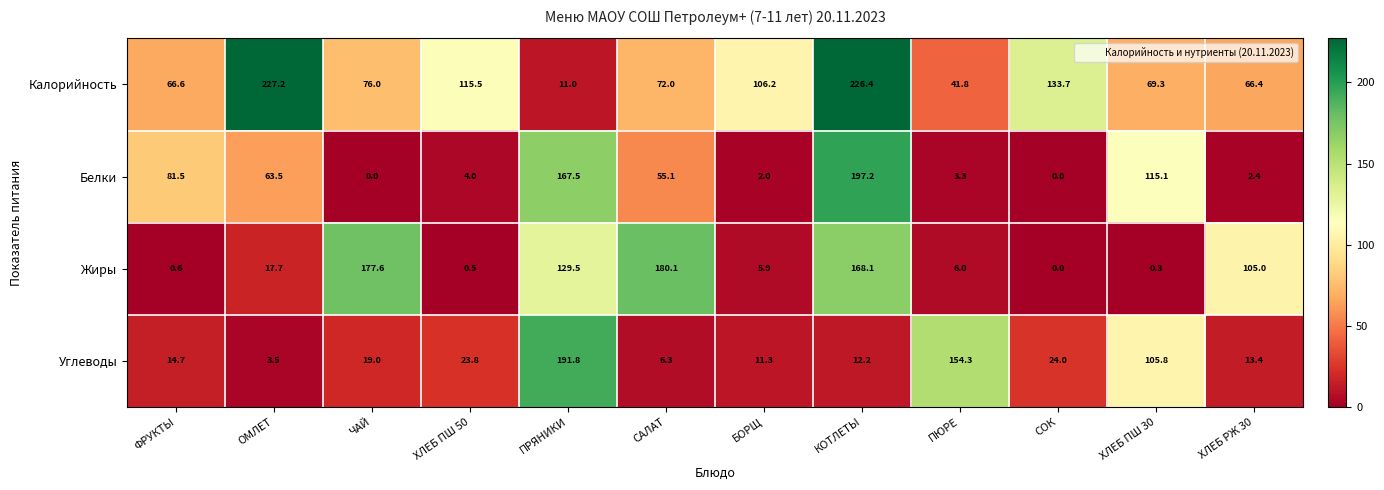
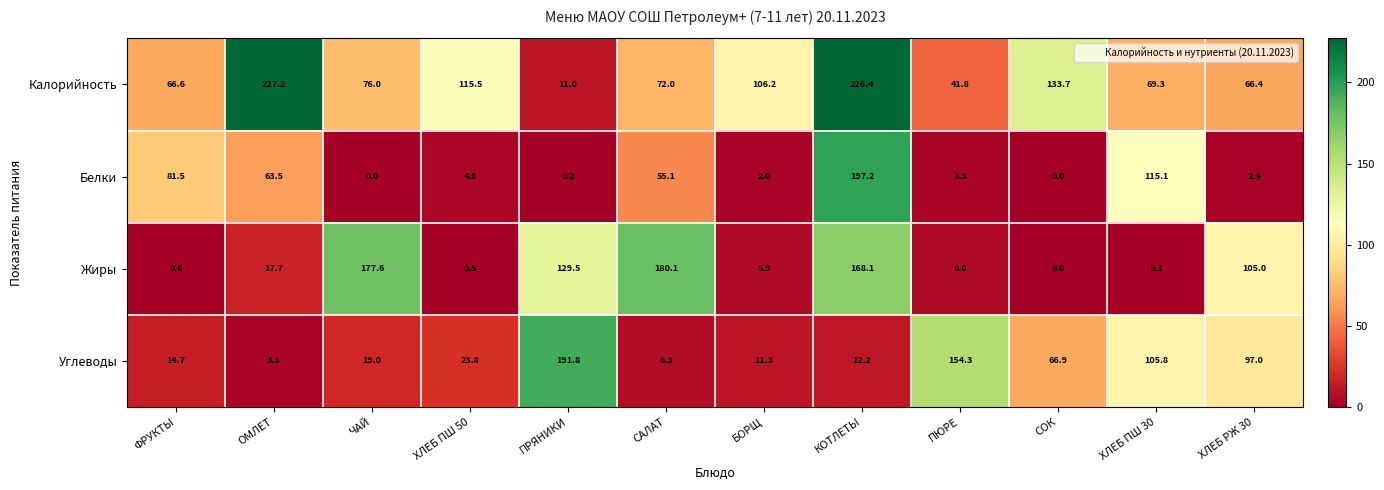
  {
    "Калорийность": {
      "ФРУКТЫ": 66.6,
      "ОМЛЕТ": 227.2,
      "ЧАЙ": 76.0,
      "ХЛЕБ ПШ 50": 115.5,
      "ПРЯНИКИ": 11.0,
      "САЛАТ": 72.0,
      "БОРЩ": 106.2,
      "КОТЛЕТЫ": 226.4,
      "ПЮРЕ": 41.8,
      "СОК": 133.7,
      "ХЛЕБ ПШ 30": 69.3,
      "ХЛЕБ РЖ 30": 66.4
    },
    "Белки": {
      "ФРУКТЫ": 81.5,
      "ОМЛЕТ": 63.5,
      "ЧАЙ": 0.0,
      "ХЛЕБ ПШ 50": 4.0,
-     "ПРЯНИКИ": 167.5,
+     "ПРЯНИКИ": 0.2,
      "САЛАТ": 55.1,
      "БОРЩ": 2.0,
      "КОТЛЕТЫ": 197.2,
      "ПЮРЕ": 3.3,
      "СОК": 0.0,
      "ХЛЕБ ПШ 30": 115.1,
      "ХЛЕБ РЖ 30": 2.4
    },
    "Жиры": {
      "ФРУКТЫ": 0.6,
      "ОМЛЕТ": 17.7,
      "ЧАЙ": 177.6,
      "ХЛЕБ ПШ 50": 0.5,
      "ПРЯНИКИ": 129.5,
      "САЛАТ": 180.1,
      "БОРЩ": 5.9,
      "КОТЛЕТЫ": 168.1,
      "ПЮРЕ": 6.0,
      "СОК": 0.0,
      "ХЛЕБ ПШ 30": 0.3,
      "ХЛЕБ РЖ 30": 105.0
    },
    "Углеводы": {
      "ФРУКТЫ": 14.7,
      "ОМЛЕТ": 3.5,
      "ЧАЙ": 19.0,
      "ХЛЕБ ПШ 50": 23.8,
      "ПРЯНИКИ": 191.8,
      "САЛАТ": 6.3,
      "БОРЩ": 11.3,
      "КОТЛЕТЫ": 12.2,
      "ПЮРЕ": 154.3,
-     "СОК": 24.0,
+     "СОК": 66.9,
      "ХЛЕБ ПШ 30": 105.8,
-     "ХЛЕБ РЖ 30": 13.4
+     "ХЛЕБ РЖ 30": 97.0
    }
  }
